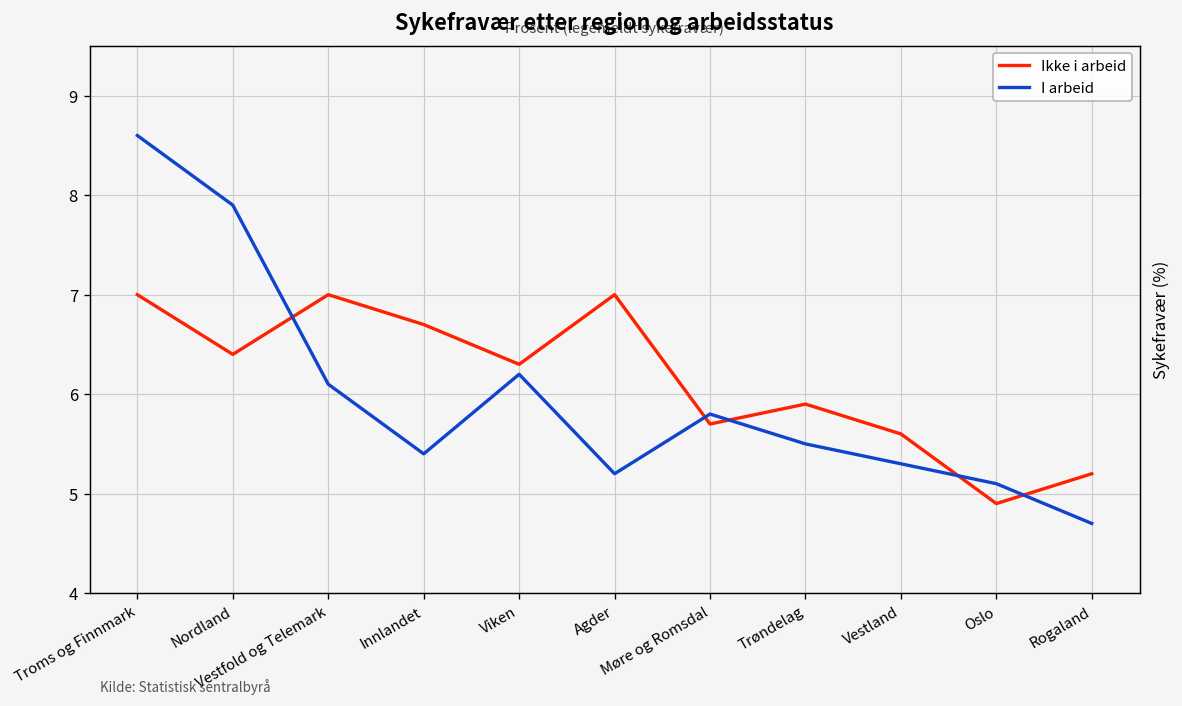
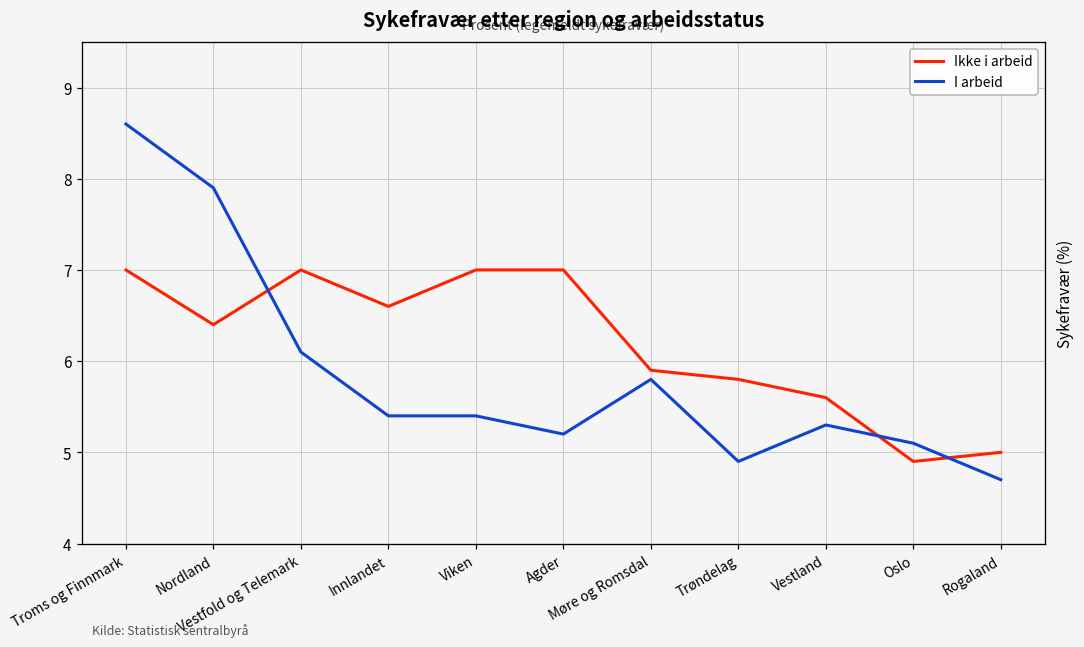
  {
    "Ikke i arbeid": {
      "Troms og Finnmark": 7.0,
      "Nordland": 6.4,
      "Vestfold og Telemark": 7.0,
-     "Innlandet": 6.7,
-     "Viken": 6.3,
+     "Innlandet": 6.6,
+     "Viken": 7.0,
      "Agder": 7.0,
-     "Møre og Romsdal": 5.7,
-     "Trøndelag": 5.9,
+     "Møre og Romsdal": 5.9,
+     "Trøndelag": 5.8,
      "Vestland": 5.6,
      "Oslo": 4.9,
-     "Rogaland": 5.2
+     "Rogaland": 5.0
    },
    "I arbeid": {
      "Troms og Finnmark": 8.6,
      "Nordland": 7.9,
      "Vestfold og Telemark": 6.1,
      "Innlandet": 5.4,
-     "Viken": 6.2,
+     "Viken": 5.4,
      "Agder": 5.2,
      "Møre og Romsdal": 5.8,
-     "Trøndelag": 5.5,
+     "Trøndelag": 4.9,
      "Vestland": 5.3,
      "Oslo": 5.1,
      "Rogaland": 4.7
    }
  }
